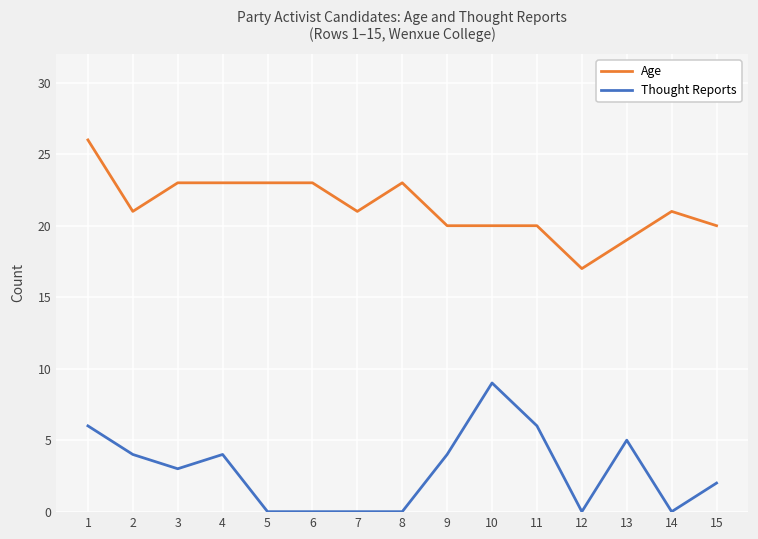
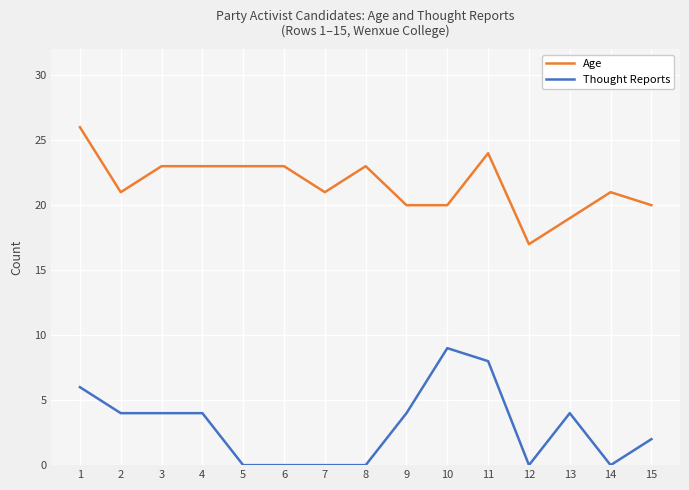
  {
    "Age": {
      "1": 26,
      "2": 21,
      "3": 23,
      "4": 23,
      "5": 23,
      "6": 23,
      "7": 21,
      "8": 23,
      "9": 20,
      "10": 20,
-     "11": 20,
+     "11": 24,
      "12": 17,
      "13": 19,
      "14": 21,
      "15": 20
    },
    "Thought Reports": {
      "1": 6,
      "2": 4,
-     "3": 3,
+     "3": 4,
      "4": 4,
      "5": 0,
      "6": 0,
      "7": 0,
      "8": 0,
      "9": 4,
      "10": 9,
-     "11": 6,
+     "11": 8,
      "12": 0,
-     "13": 5,
+     "13": 4,
      "14": 0,
      "15": 2
    }
  }
